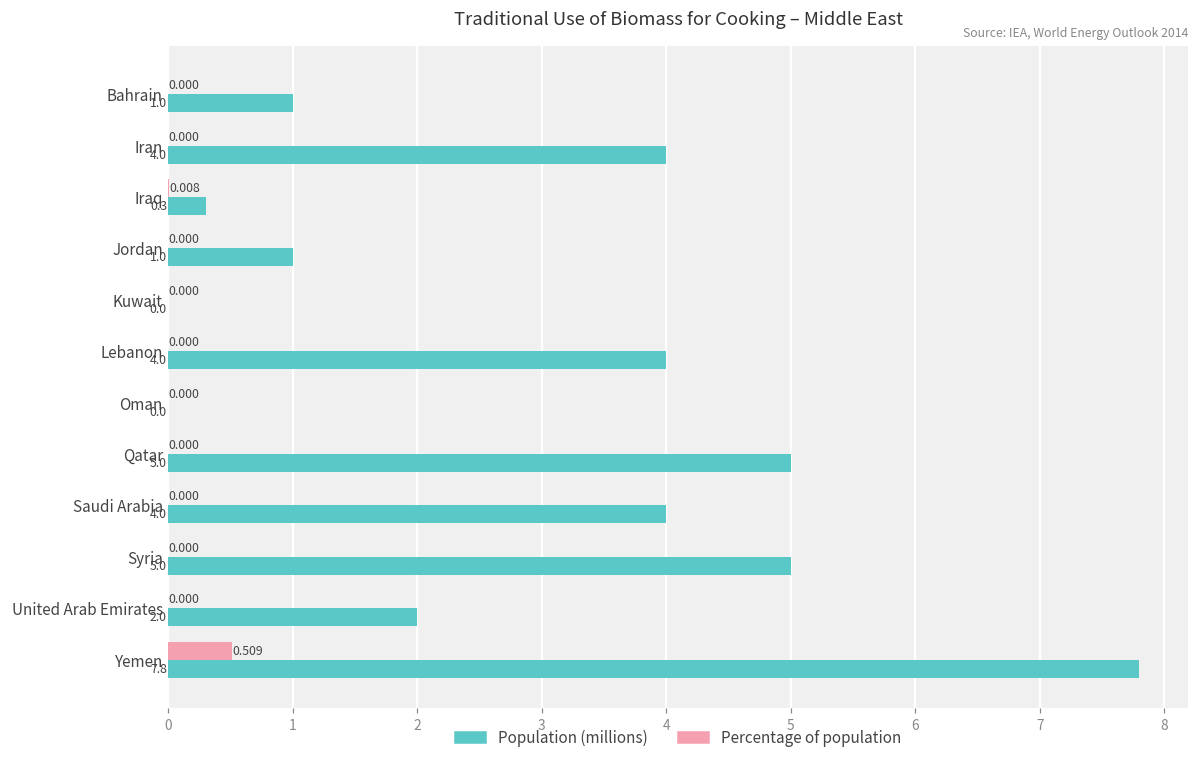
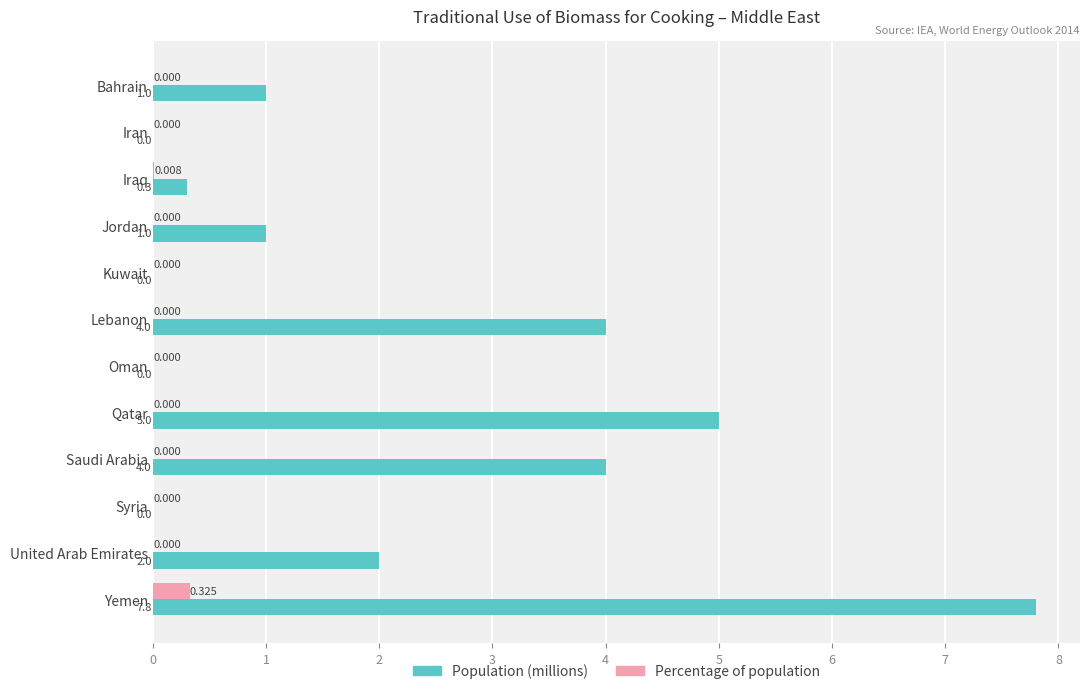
  {
    "Population (millions)": {
-     "Iran": 4.0,
+     "Iran": 0.0,
      "Kuwait": 0.0,
      "Oman": 0.0,
-     "Syria": 5.0
+     "Syria": 0.0
    },
    "Percentage of population": {
      "Bahrain": 0.000,
      "Iran": 0.000,
      "Iraq": 0.008,
      "Jordan": 0.000,
      "Kuwait": 0.000,
      "Lebanon": 0.000,
      "Oman": 0.000,
      "Qatar": 0.000,
      "Saudi Arabia": 0.000,
      "Syria": 0.000,
      "United Arab Emirates": 0.000,
-     "Yemen": 0.509
+     "Yemen": 0.325
    }
  }
